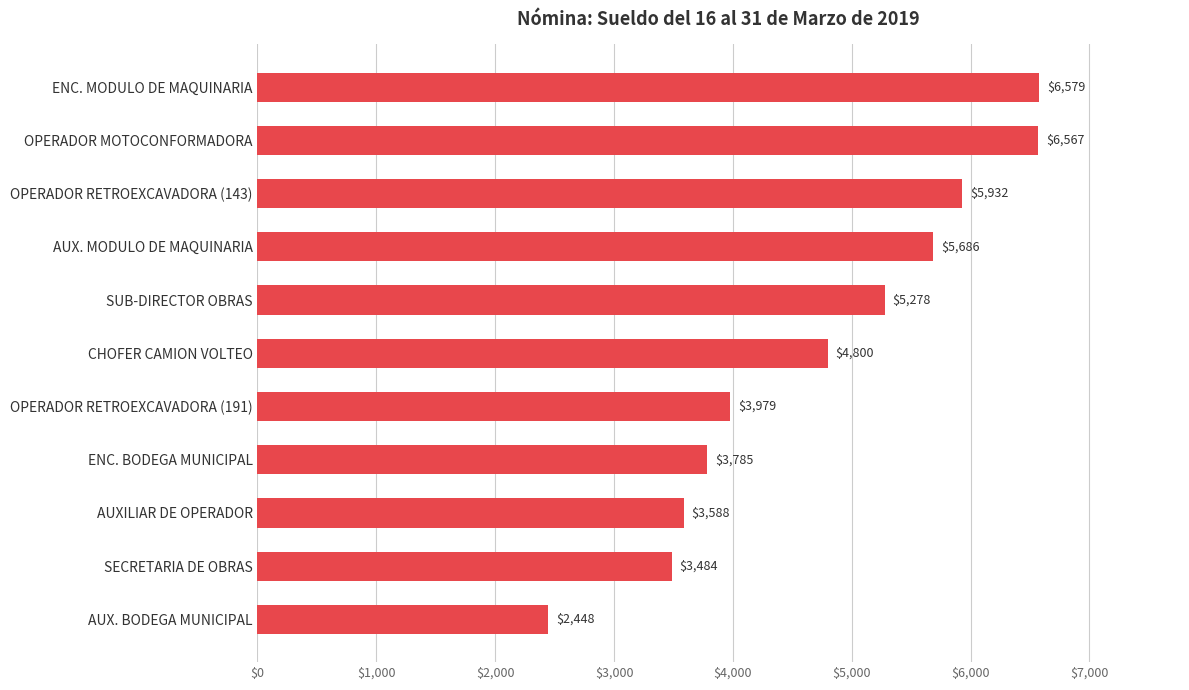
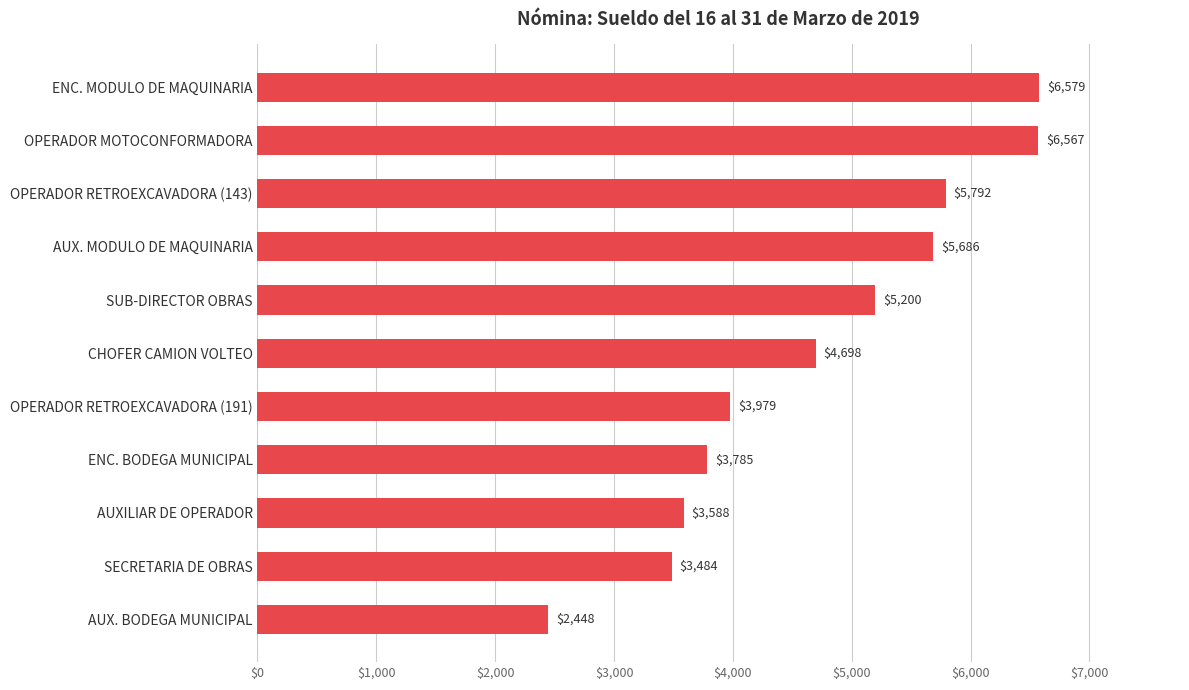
  {
    "ENC. MODULO DE MAQUINARIA": "$6,579",
    "OPERADOR MOTOCONFORMADORA": "$6,567",
-   "OPERADOR RETROEXCAVADORA (143)": "$5,932",
+   "OPERADOR RETROEXCAVADORA (143)": "$5,792",
    "AUX. MODULO DE MAQUINARIA": "$5,686",
-   "SUB-DIRECTOR OBRAS": "$5,278",
-   "CHOFER CAMION VOLTEO": "$4,800",
+   "SUB-DIRECTOR OBRAS": "$5,200",
+   "CHOFER CAMION VOLTEO": "$4,698",
    "OPERADOR RETROEXCAVADORA (191)": "$3,979",
    "ENC. BODEGA MUNICIPAL": "$3,785",
    "AUXILIAR DE OPERADOR": "$3,588",
    "SECRETARIA DE OBRAS": "$3,484",
    "AUX. BODEGA MUNICIPAL": "$2,448"
  }
